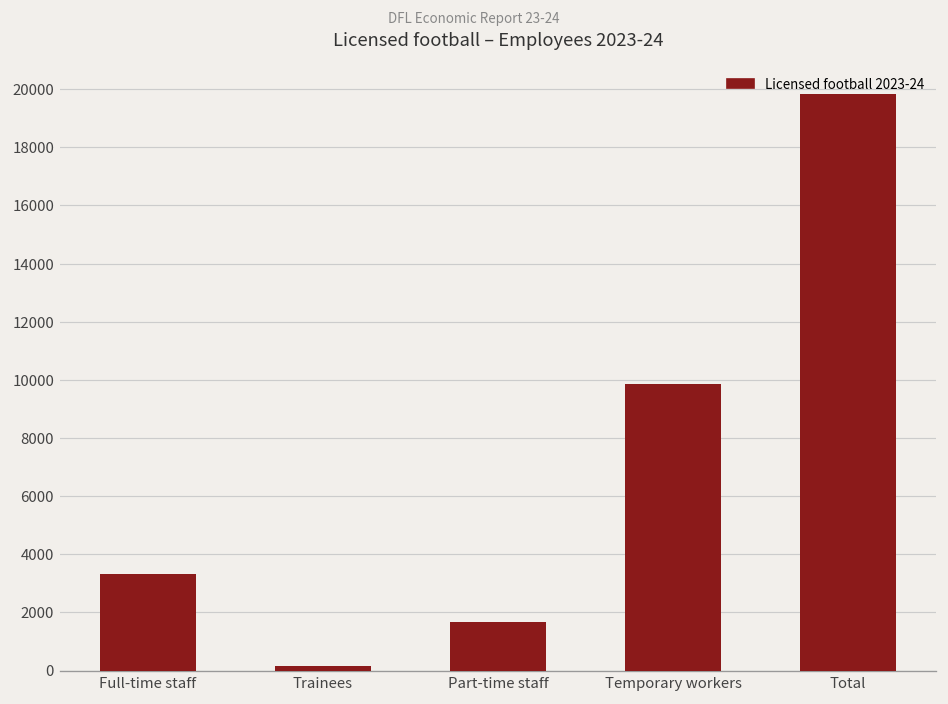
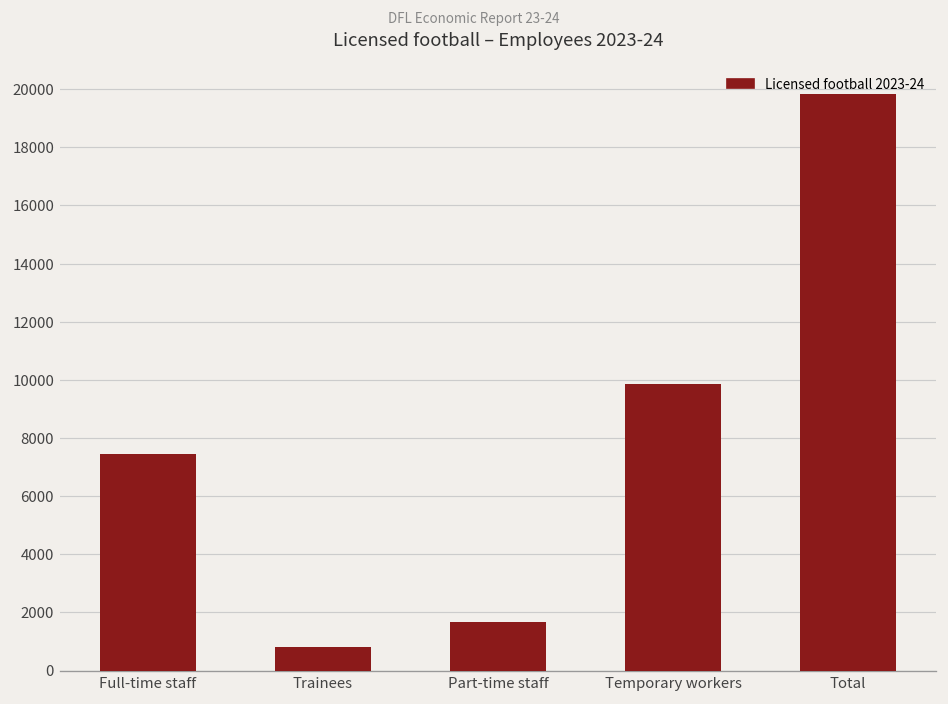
  {
-   "Full-time staff": 3300,
-   "Trainees": 100,
+   "Full-time staff": 7400,
+   "Trainees": 800,
    "Part-time staff": 1700,
    "Temporary workers": 9800,
    "Total": 19800
  }
